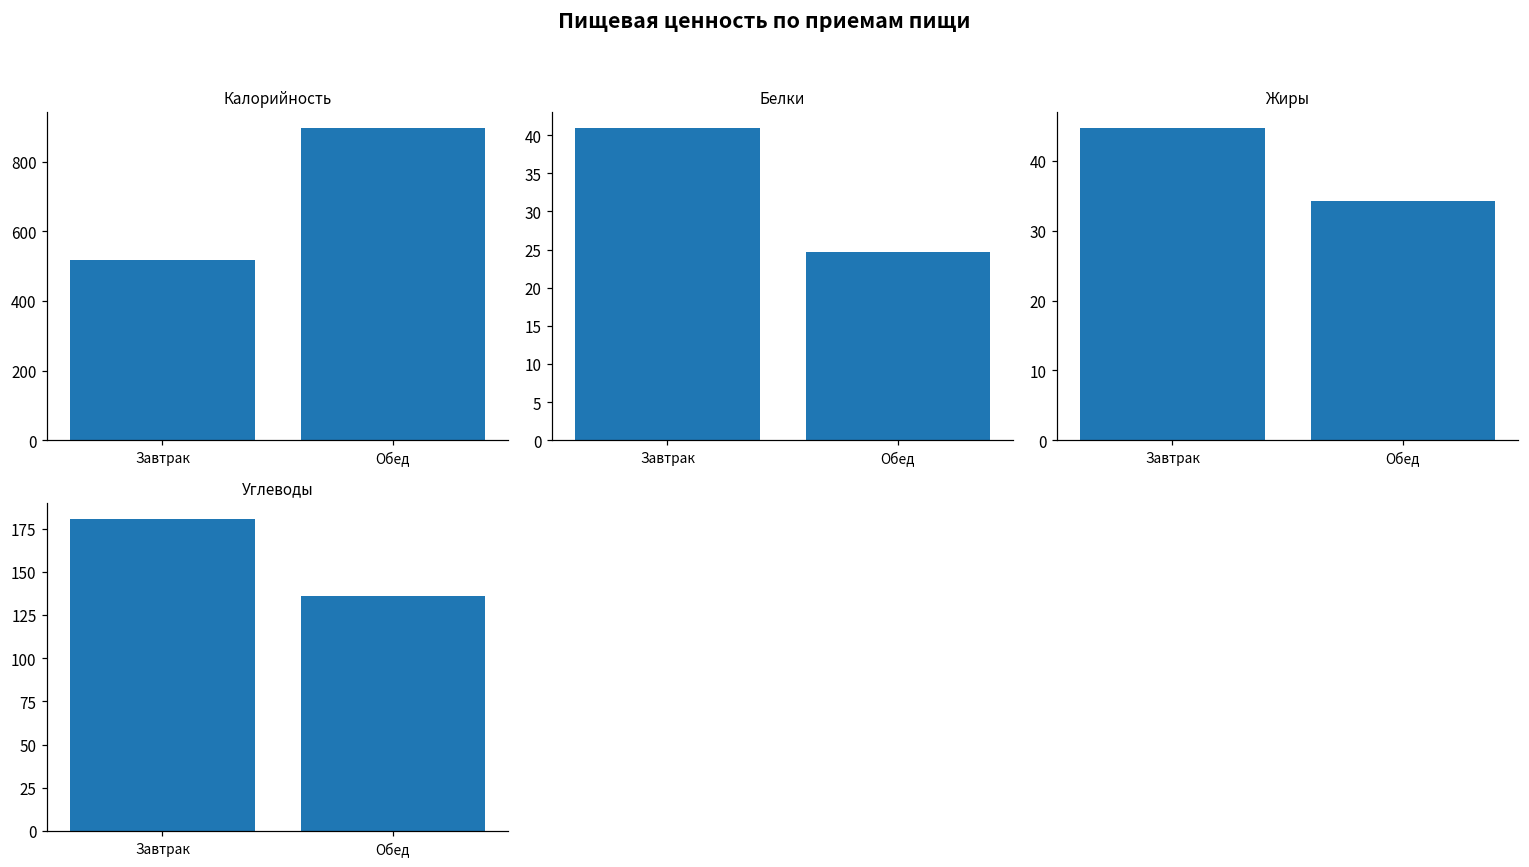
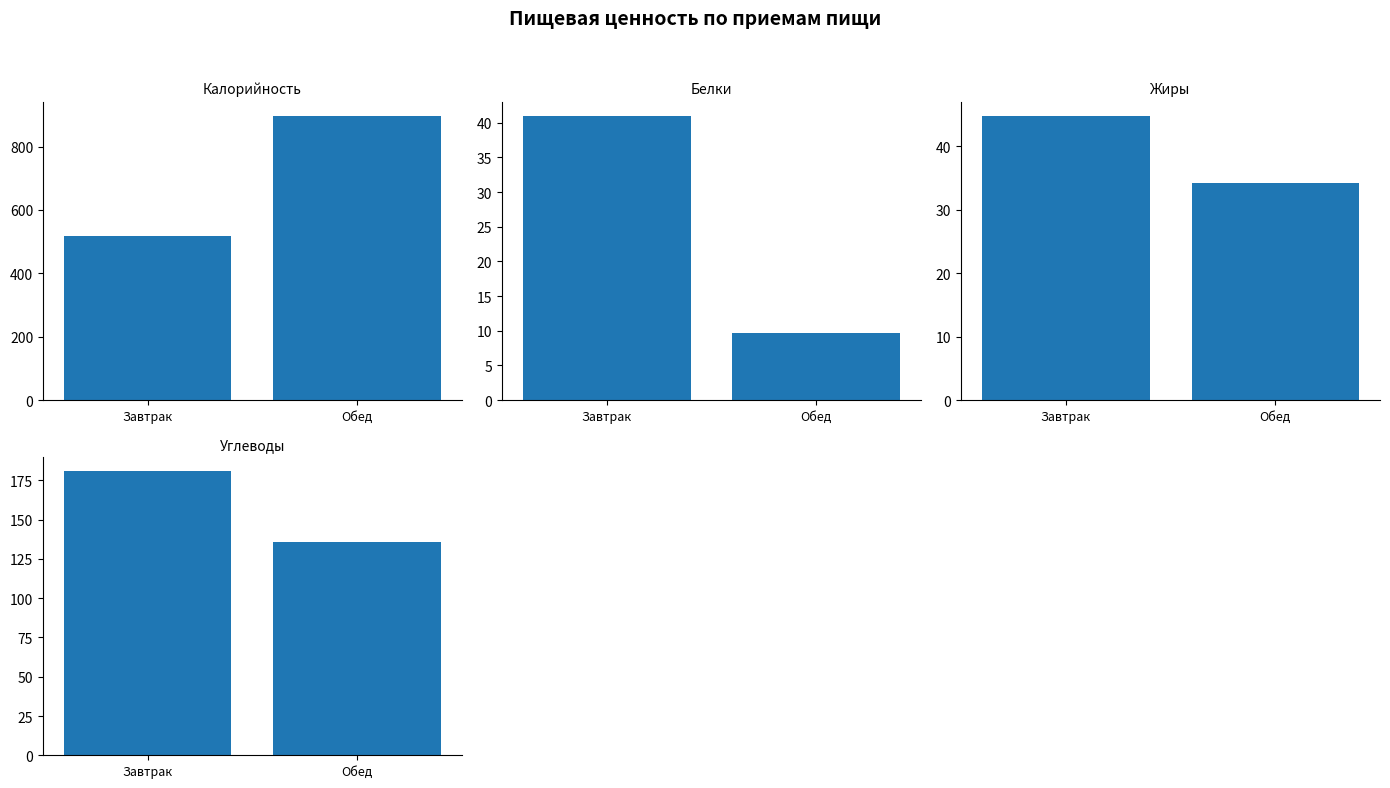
  {
    "Калорийность": {
      "Завтрак": 520,
      "Обед": 900
    },
    "Белки": {
      "Завтрак": 41,
-     "Обед": 25
+     "Обед": 10
    },
    "Жиры": {
      "Завтрак": 45,
      "Обед": 34
    },
    "Углеводы": {
      "Завтрак": 181,
      "Обед": 136
    }
  }
